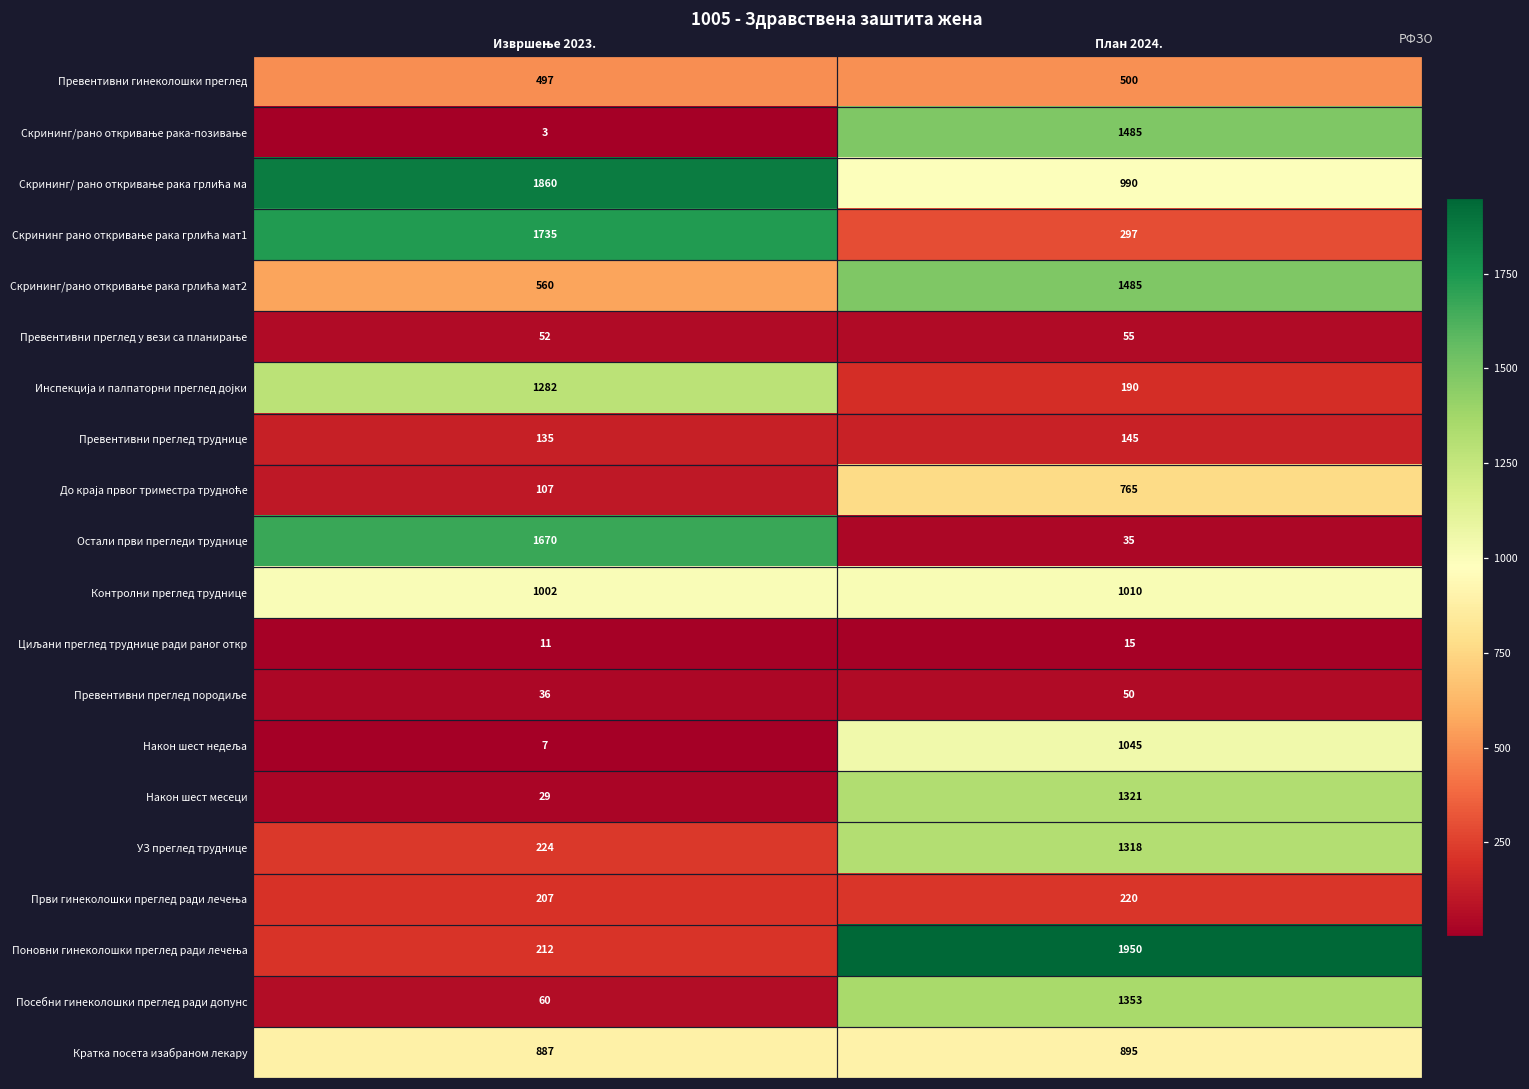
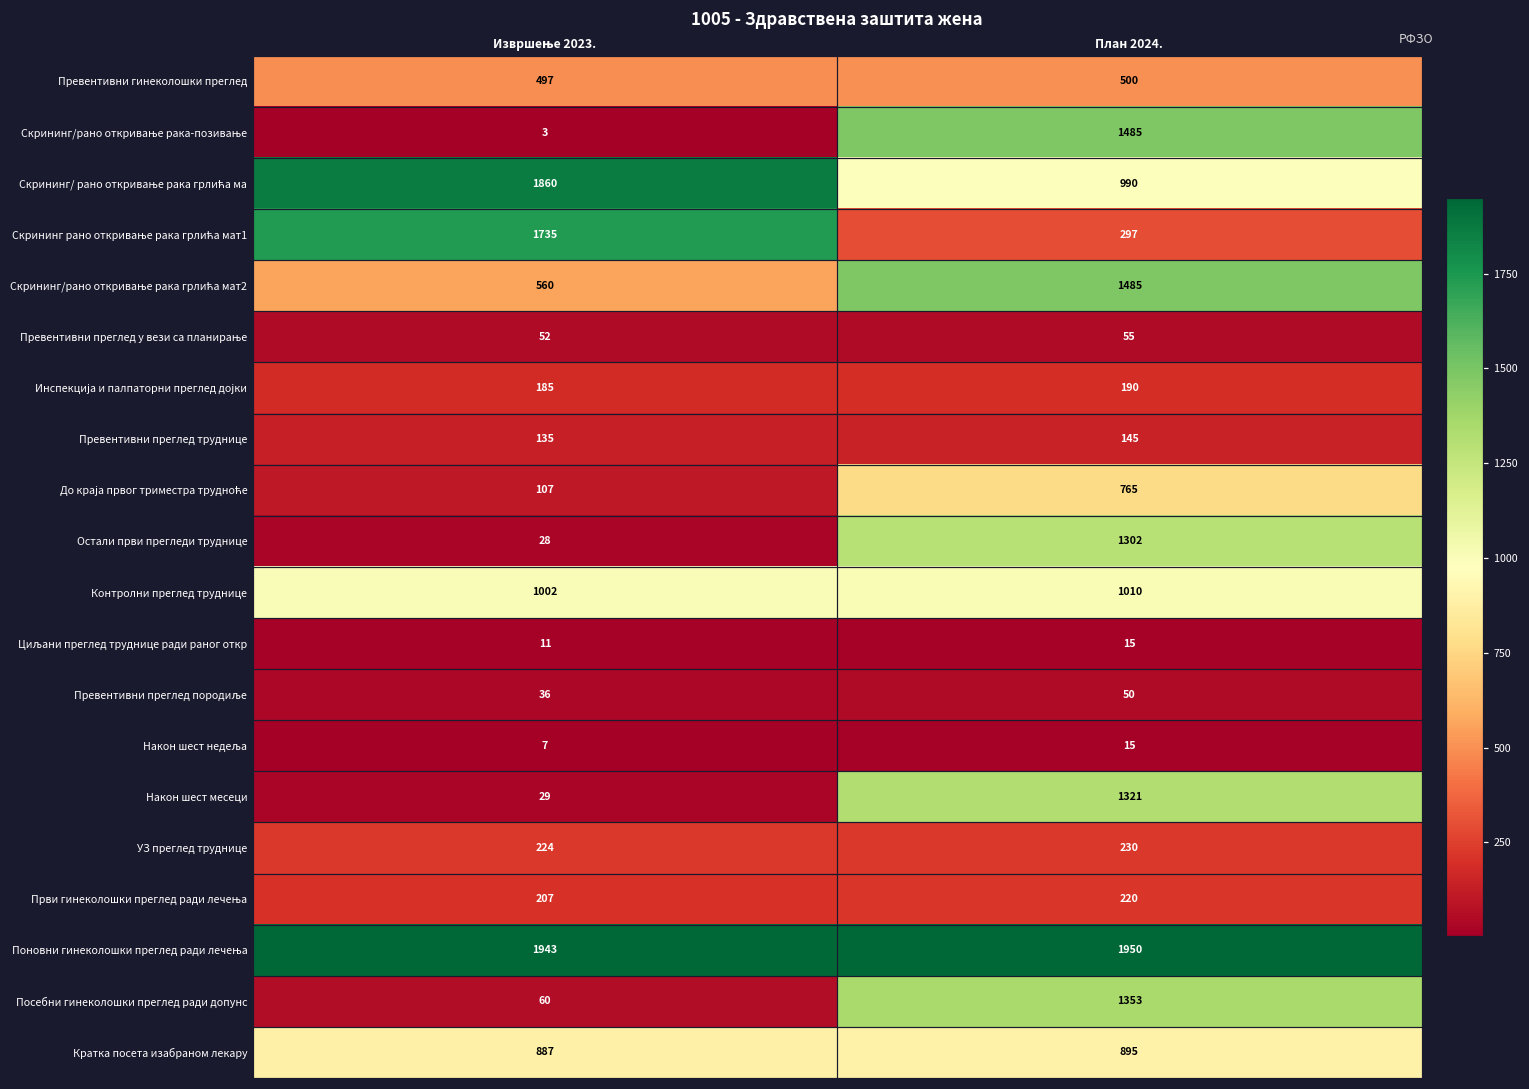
  {
    "Превентивни гинеколошки преглед": {
      "Извршење 2023.": 497,
      "План 2024.": 500
    },
    "Скрининг/рано откривање рака-позивање": {
      "Извршење 2023.": 3,
      "План 2024.": 1485
    },
    "Скрининг/ рано откривање рака грлића ма": {
      "Извршење 2023.": 1860,
      "План 2024.": 990
    },
    "Скрининг рано откривање рака грлића мат1": {
      "Извршење 2023.": 1735,
      "План 2024.": 297
    },
    "Скрининг/рано откривање рака грлића мат2": {
      "Извршење 2023.": 560,
      "План 2024.": 1485
    },
    "Превентивни преглед у вези са планирање": {
      "Извршење 2023.": 52,
      "План 2024.": 55
    },
    "Инспекција и палпаторни преглед дојки": {
-     "Извршење 2023.": 1282,
+     "Извршење 2023.": 185,
      "План 2024.": 190
    },
    "Превентивни преглед труднице": {
      "Извршење 2023.": 135,
      "План 2024.": 145
    },
    "До краја првог триместра трудноће": {
      "Извршење 2023.": 107,
      "План 2024.": 765
    },
    "Остали први прегледи труднице": {
-     "Извршење 2023.": 1670,
-     "План 2024.": 35
+     "Извршење 2023.": 28,
+     "План 2024.": 1302
    },
    "Контролни преглед труднице": {
      "Извршење 2023.": 1002,
      "План 2024.": 1010
    },
    "Циљани преглед труднице ради раног откр": {
      "Извршење 2023.": 11,
      "План 2024.": 15
    },
    "Превентивни преглед породиље": {
      "Извршење 2023.": 36,
      "План 2024.": 50
    },
    "Након шест недеља": {
      "Извршење 2023.": 7,
-     "План 2024.": 1045
+     "План 2024.": 15
    },
    "Након шест месеци": {
      "Извршење 2023.": 29,
      "План 2024.": 1321
    },
    "УЗ преглед труднице": {
      "Извршење 2023.": 224,
-     "План 2024.": 1318
+     "План 2024.": 230
    },
    "Први гинеколошки преглед ради лечења": {
      "Извршење 2023.": 207,
      "План 2024.": 220
    },
    "Поновни гинеколошки преглед ради лечења": {
-     "Извршење 2023.": 212,
+     "Извршење 2023.": 1943,
      "План 2024.": 1950
    },
    "Посебни гинеколошки преглед ради допунс": {
      "Извршење 2023.": 60,
      "План 2024.": 1353
    },
    "Кратка посета изабраном лекару": {
      "Извршење 2023.": 887,
      "План 2024.": 895
    }
  }
